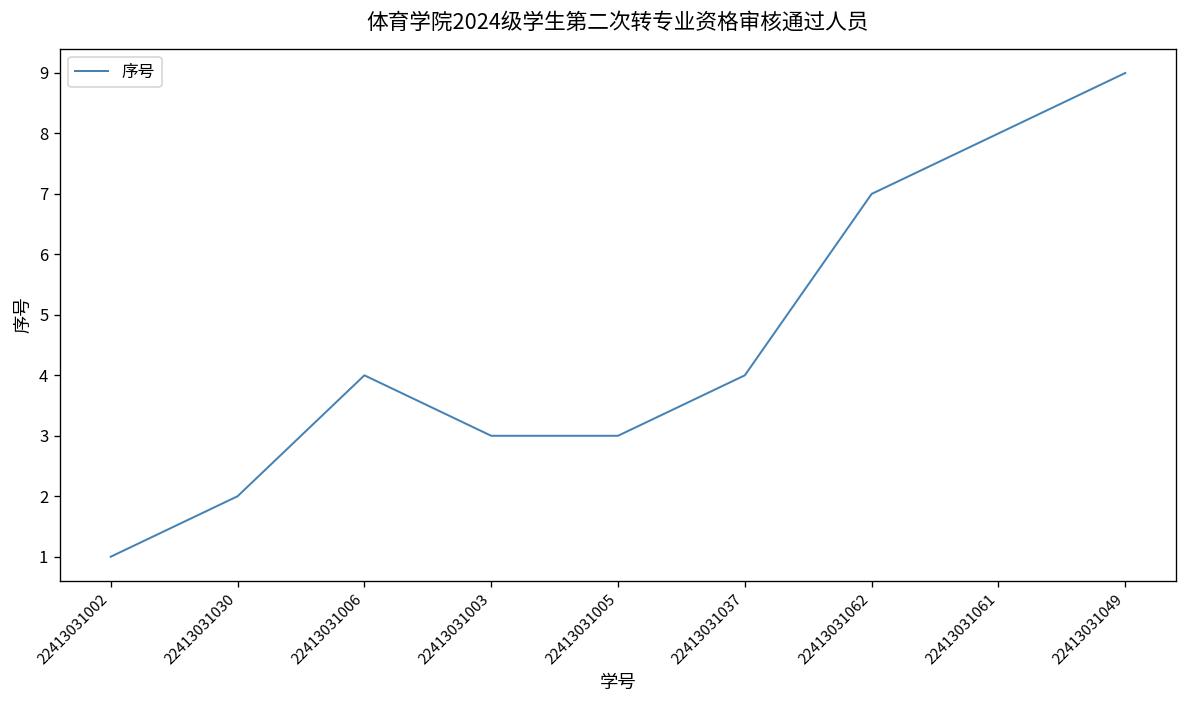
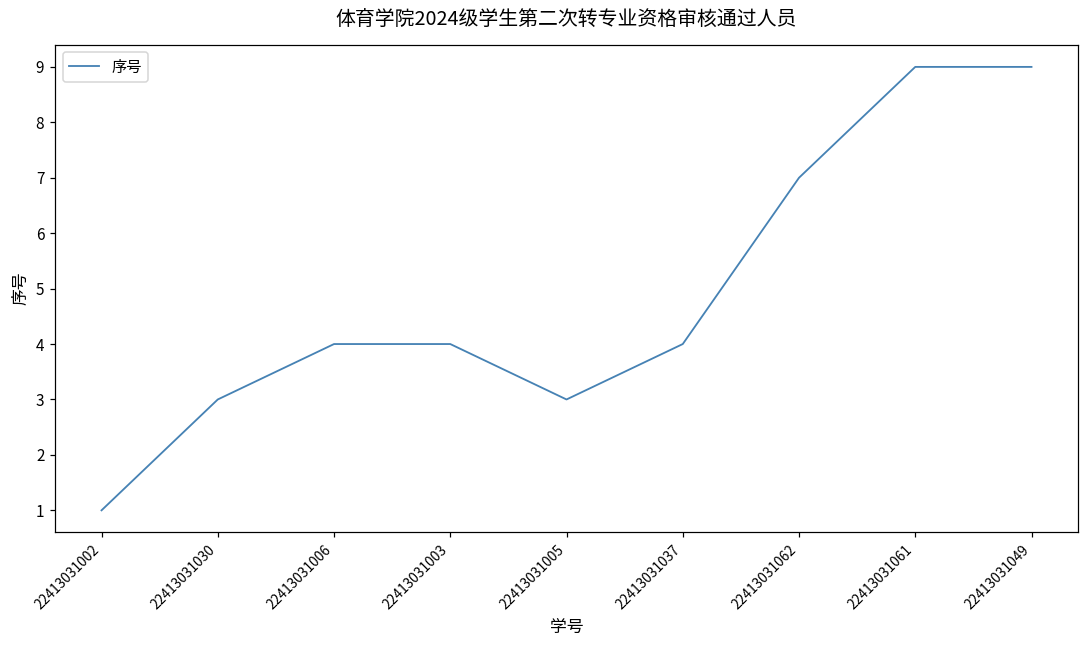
  {
    "22413031002": 1,
-   "22413031030": 2,
+   "22413031030": 3,
    "22413031006": 4,
-   "22413031003": 3,
+   "22413031003": 4,
    "22413031005": 3,
    "22413031037": 4,
    "22413031062": 7,
-   "22413031061": 8,
+   "22413031061": 9,
    "22413031049": 9
  }
